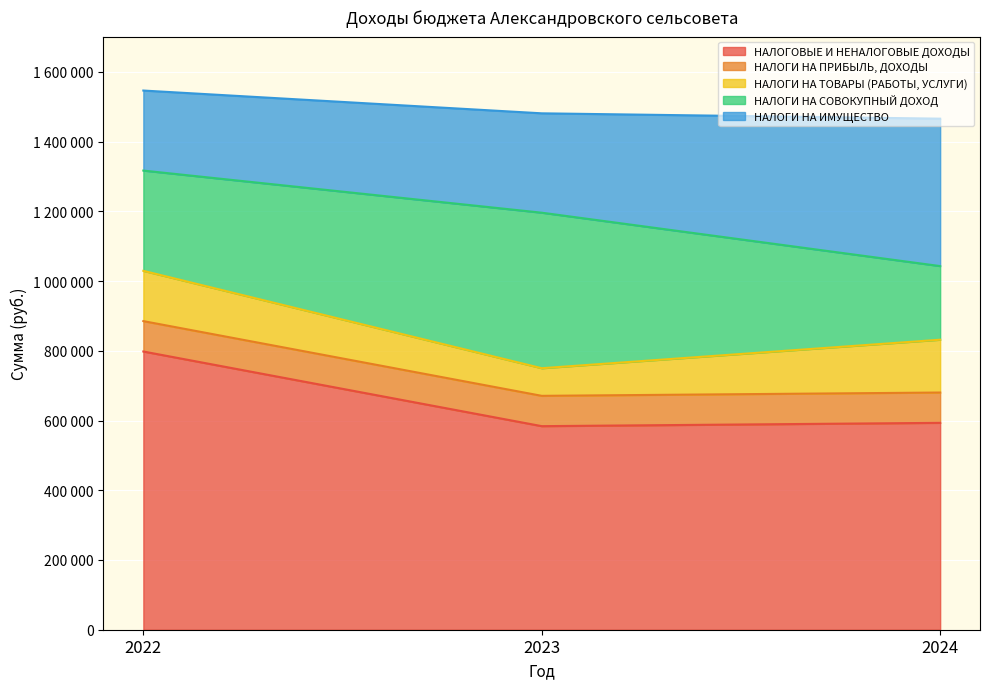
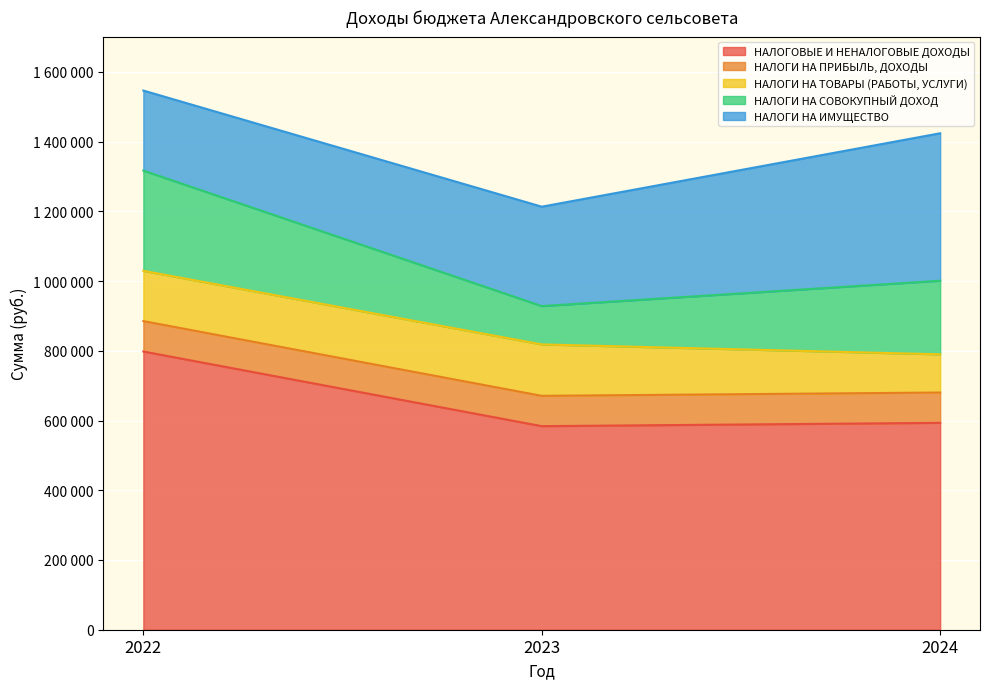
  {
    "НАЛОГИ НА ТОВАРЫ (РАБОТЫ, УСЛУГИ)": {
      "2022": 140000,
-     "2023": 80000,
-     "2024": 150000
+     "2023": 150000,
+     "2024": 110000
    },
    "НАЛОГИ НА СОВОКУПНЫЙ ДОХОД": {
      "2022": 290000,
-     "2023": 450000,
+     "2023": 110000,
      "2024": 210000
    },
    "НАЛОГИ НА ИМУЩЕСТВО": {
      "2022": 230000,
      "2023": 290000
    }
  }
